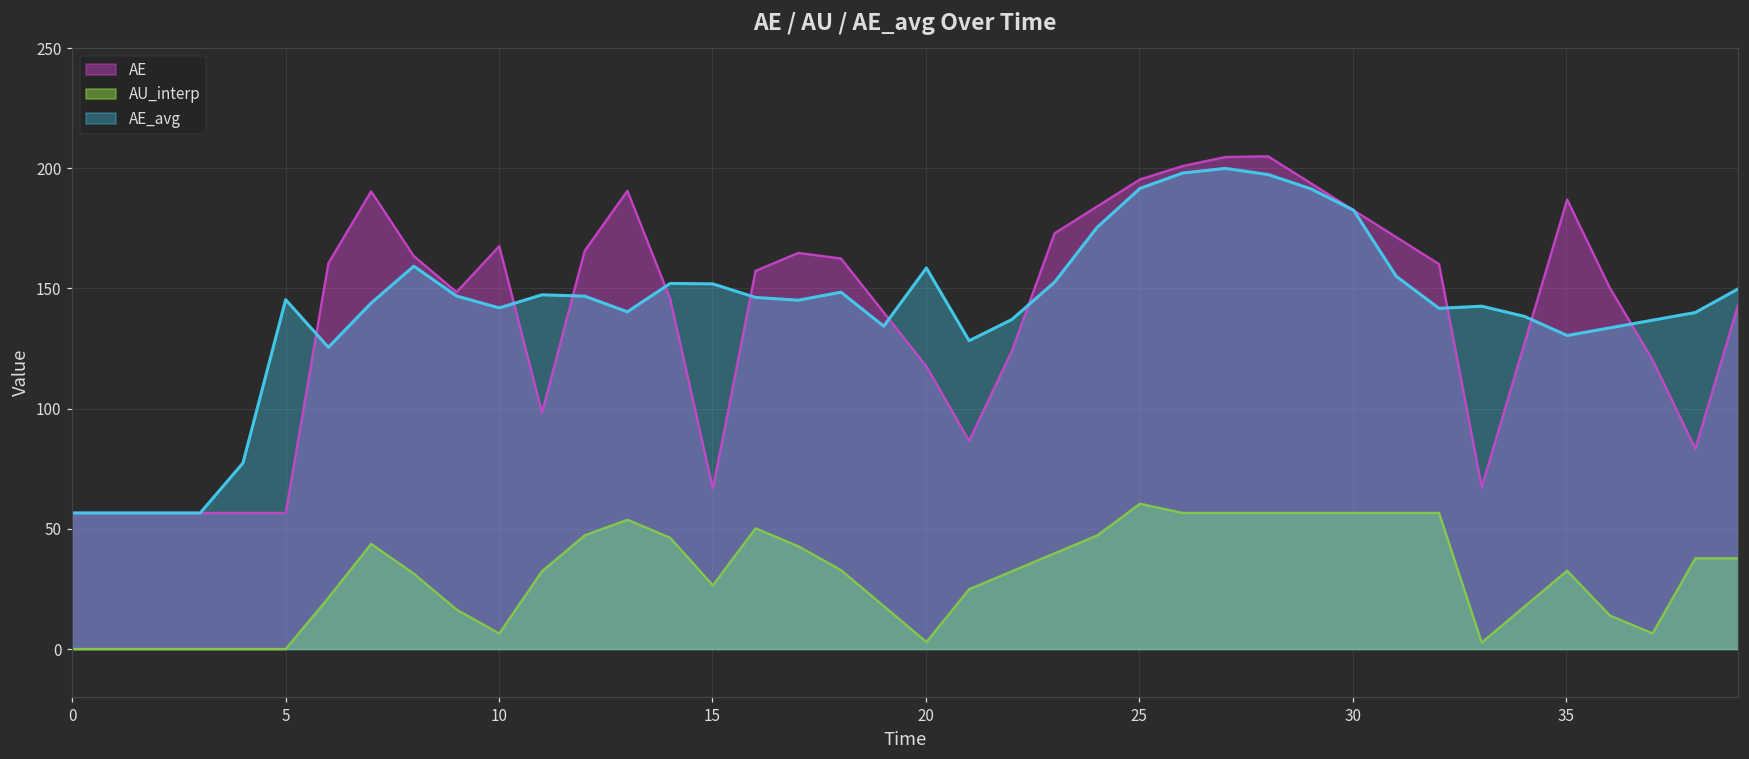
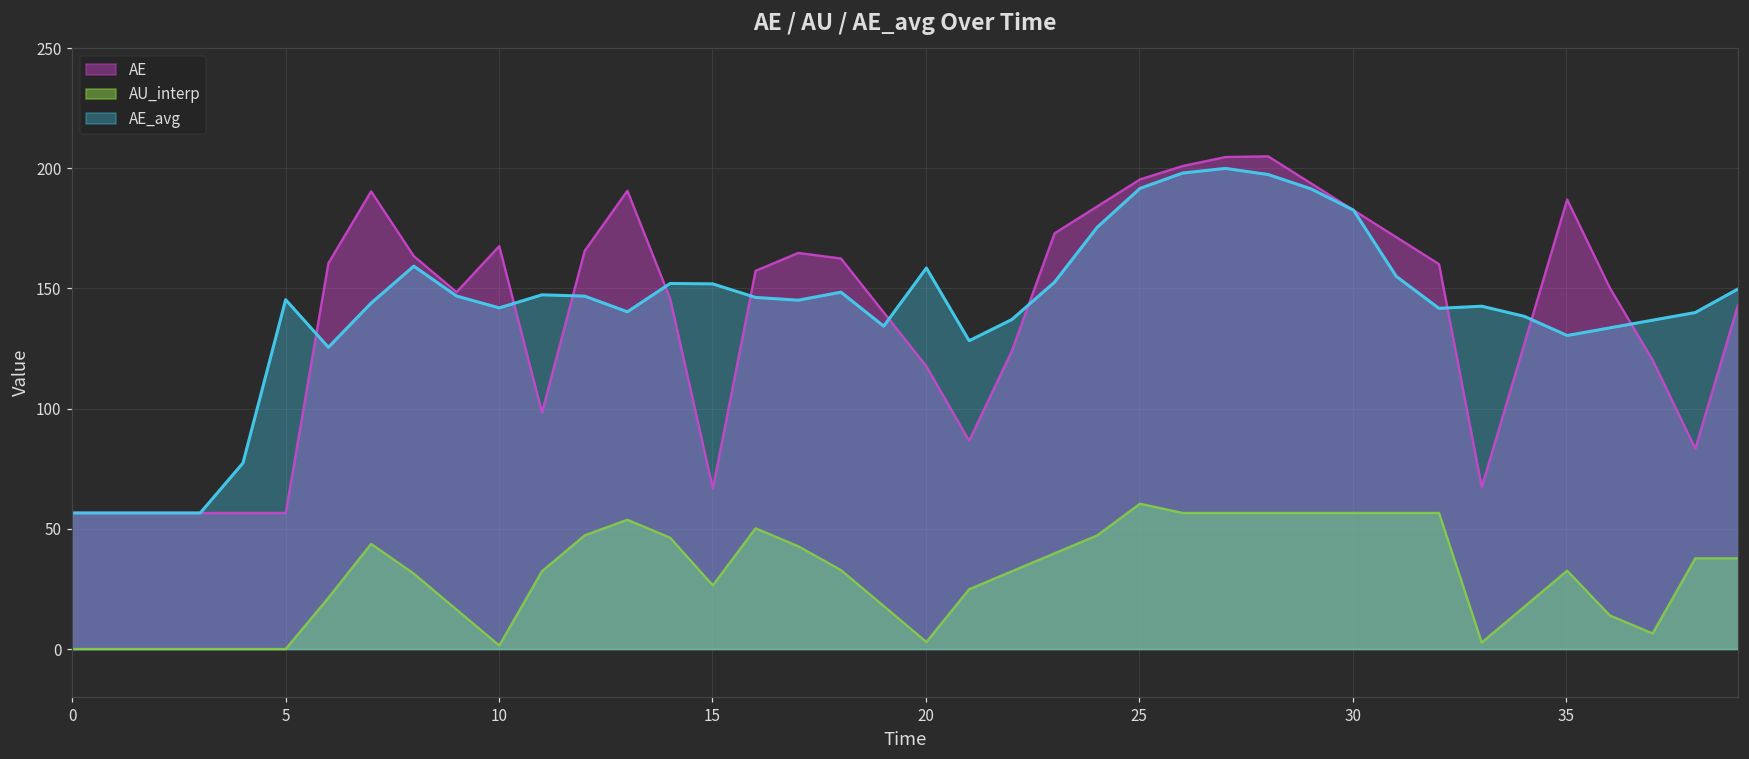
  {
    "AE": {
      "5": 57,
      "10": 168,
      "15": 67,
      "20": 118,
      "25": 195
    },
    "AU_interp": {
      "0": 0,
      "5": 0,
-     "10": 6,
+     "10": 1,
      "15": 26,
      "20": 3,
      "25": 60
    },
    "AE_avg": {
      "5": 145,
      "10": 142,
      "15": 152,
      "20": 159,
      "25": 192
    }
  }
